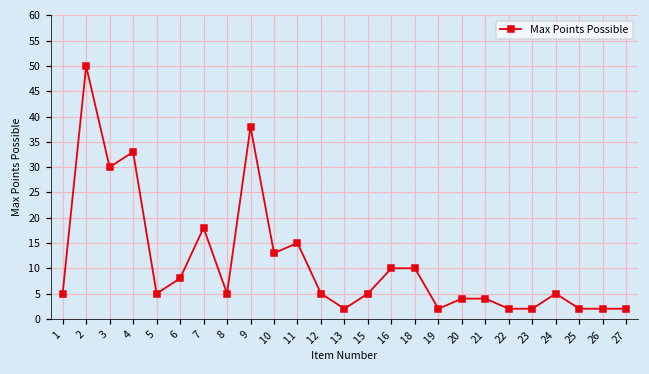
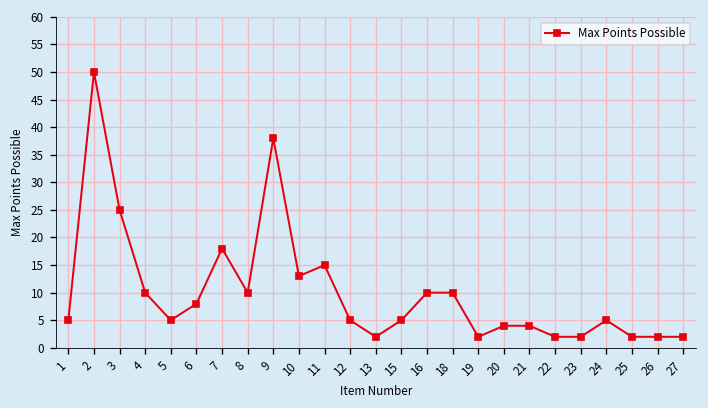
  {
    "1": 5,
    "2": 50,
-   "3": 30,
-   "4": 33,
+   "3": 25,
+   "4": 10,
    "5": 5,
    "6": 8,
    "7": 18,
-   "8": 5,
+   "8": 10,
    "9": 38,
    "10": 13,
    "11": 15,
    "12": 5,
    "13": 2,
    "15": 5,
    "16": 10,
    "18": 10,
    "19": 2,
    "20": 4,
    "21": 4,
    "22": 2,
    "23": 2,
    "24": 5,
    "25": 2,
    "26": 2,
    "27": 2
  }
